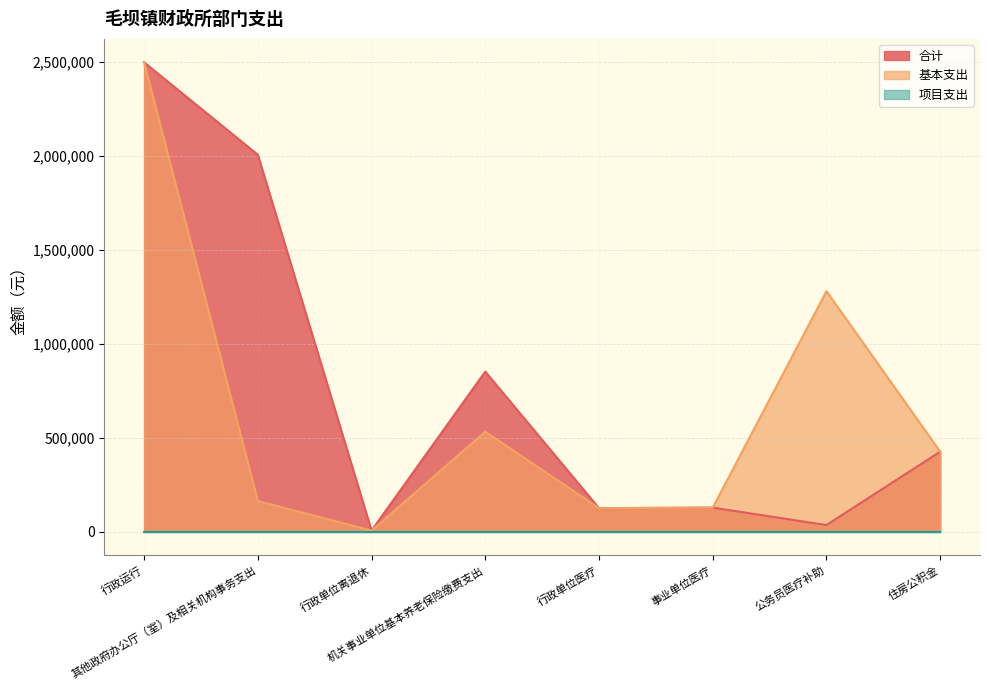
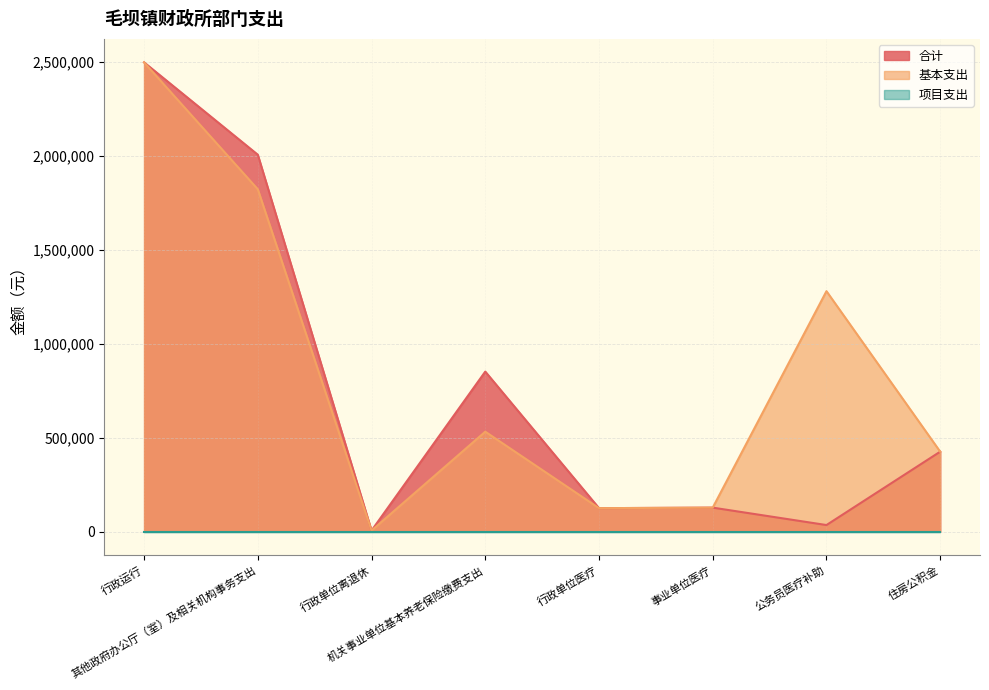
  {
    "合计": {
      "其他政府办公厅（室）及相关机构事务支出": "2,000,000",
      "机关事业单位基本养老保险缴费支出": "850,000",
      "公务员医疗补助": "40,000"
    },
    "基本支出": {
-     "其他政府办公厅（室）及相关机构事务支出": "160,000",
+     "其他政府办公厅（室）及相关机构事务支出": "1,820,000",
      "机关事业单位基本养老保险缴费支出": "530,000",
      "公务员医疗补助": "1,280,000"
    },
    "项目支出": {
      "行政运行": "0",
      "其他政府办公厅（室）及相关机构事务支出": "0",
      "机关事业单位基本养老保险缴费支出": "0",
      "行政单位医疗": "0",
      "事业单位医疗": "0",
      "公务员医疗补助": "0",
      "住房公积金": "0"
    }
  }
